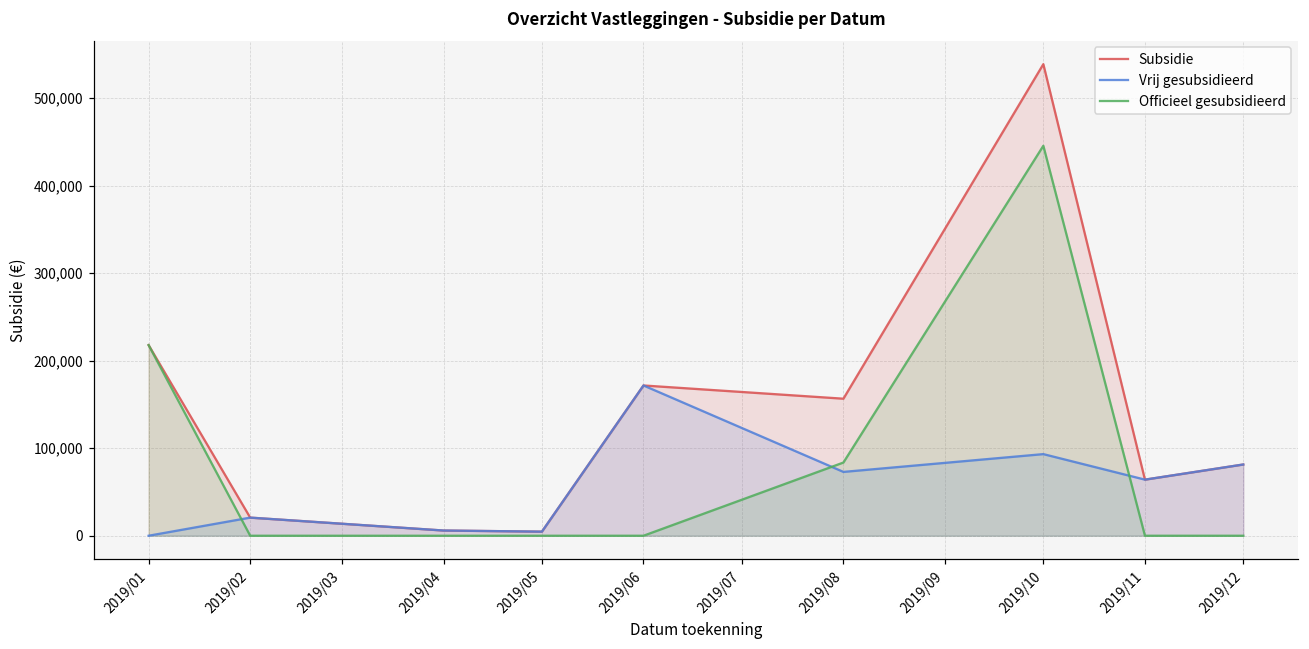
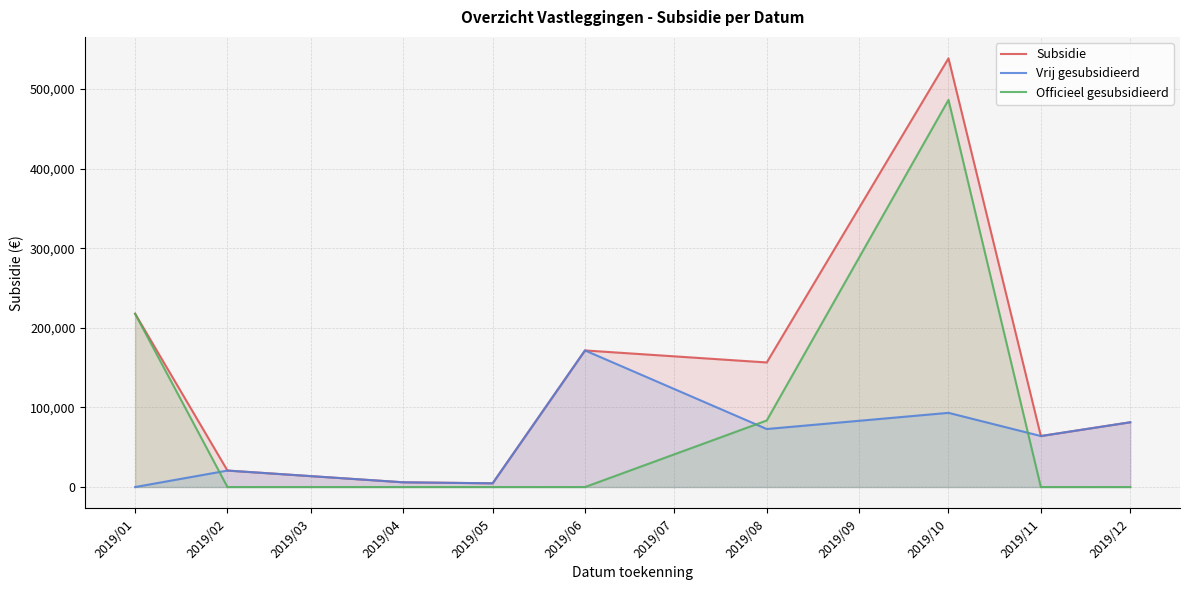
  {
    "Subsidie": {
      "2019/08": "160,000",
      "2019/10": "540,000"
    },
    "Vrij gesubsidieerd": {
      "2019/01": "0",
      "2019/08": "70,000",
      "2019/10": "90,000"
    },
    "Officieel gesubsidieerd": {
      "2019/02": "0",
      "2019/04": "0",
      "2019/05": "0",
      "2019/06": "0",
      "2019/08": "80,000",
-     "2019/10": "450,000",
+     "2019/10": "490,000",
      "2019/11": "0",
      "2019/12": "0"
    }
  }
